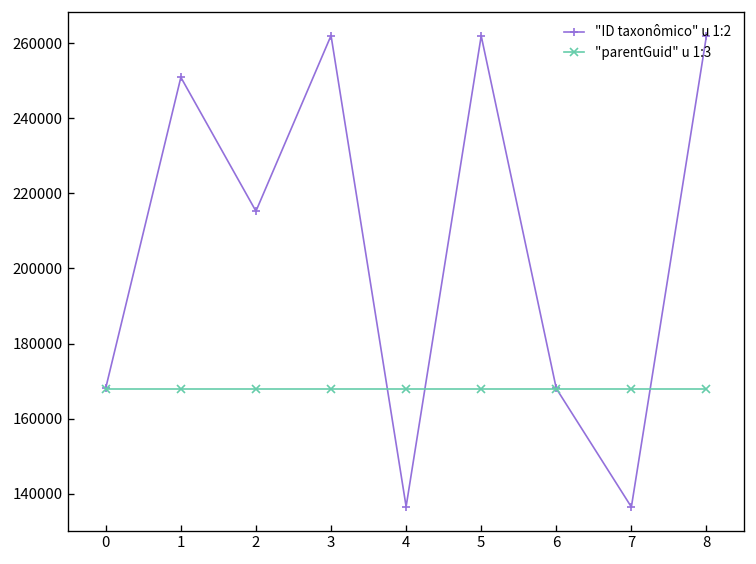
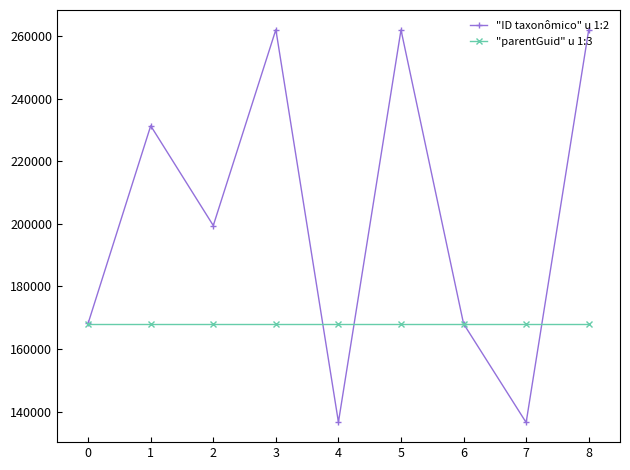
  {
    "\"ID taxonômico\" u 1:2": {
-     "1": 251000,
-     "2": 215000,
+     "1": 231000,
+     "2": 199000,
      "3": 262000,
      "4": 137000,
      "5": 262000,
      "7": 136000,
      "8": 262000
    },
    "\"parentGuid\" u 1:3": {
      "1": 168000,
      "2": 168000,
      "3": 168000,
      "4": 168000,
      "5": 168000,
      "7": 168000,
      "8": 168000
    }
  }
